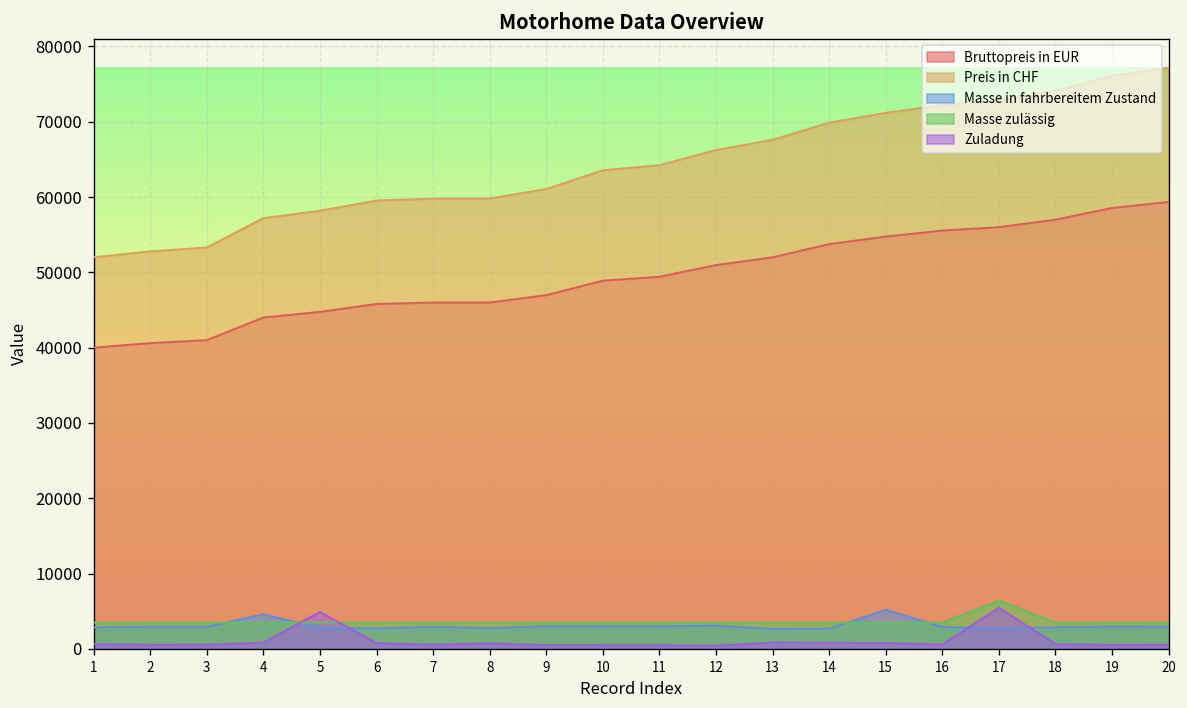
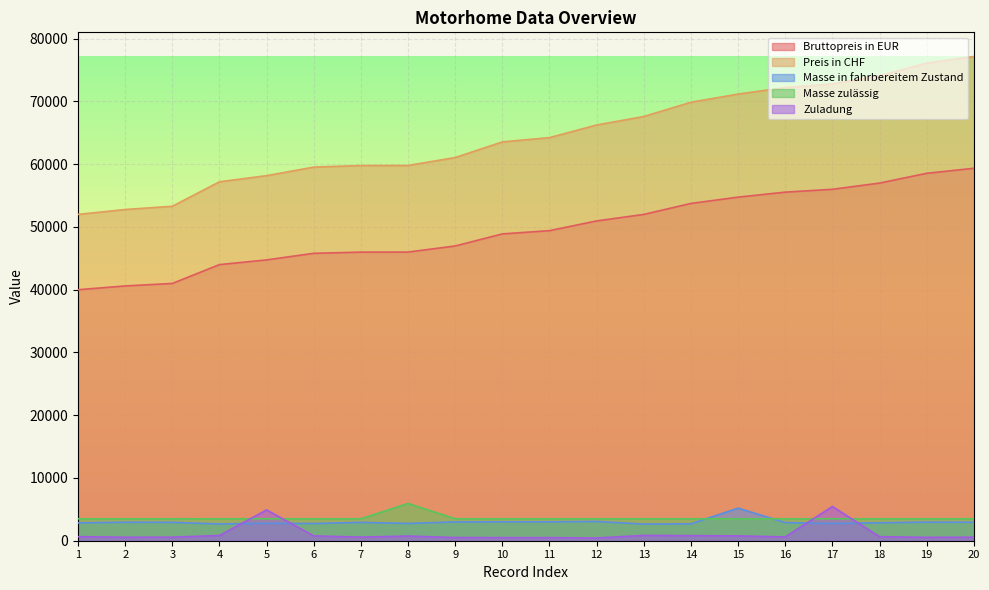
  {
    "Masse in fahrbereitem Zustand": {
      "1": 3000,
      "2": 3000,
      "3": 3000,
-     "4": 5000,
+     "4": 3000,
      "5": 3000,
      "6": 3000,
      "7": 3000,
      "8": 3000,
      "9": 3000,
      "10": 3000,
      "11": 3000,
      "12": 3000,
      "13": 3000,
      "14": 3000,
      "15": 5000,
      "16": 3000,
      "17": 3000,
      "18": 3000,
      "19": 3000,
      "20": 3000
    },
    "Masse zulässig": {
      "1": 3000,
      "2": 3000,
      "3": 3000,
      "4": 3000,
      "5": 4000,
      "6": 3000,
      "7": 4000,
-     "8": 3000,
+     "8": 6000,
      "9": 4000,
      "10": 4000,
      "11": 4000,
      "12": 4000,
      "13": 3000,
      "14": 3000,
      "15": 3000,
      "16": 3000,
-     "17": 6000,
+     "17": 3000,
      "18": 4000,
      "19": 3000,
      "20": 4000
    },
    "Zuladung": {
      "1": 1000,
      "2": 1000,
      "3": 1000,
      "4": 1000,
      "5": 5000,
      "6": 1000,
      "7": 1000,
      "8": 1000,
      "9": 1000,
      "10": 0,
      "11": 0,
      "12": 0,
      "13": 1000,
      "14": 1000,
      "15": 1000,
      "16": 1000,
      "17": 5000,
      "18": 1000,
      "19": 1000,
      "20": 1000
    }
  }
